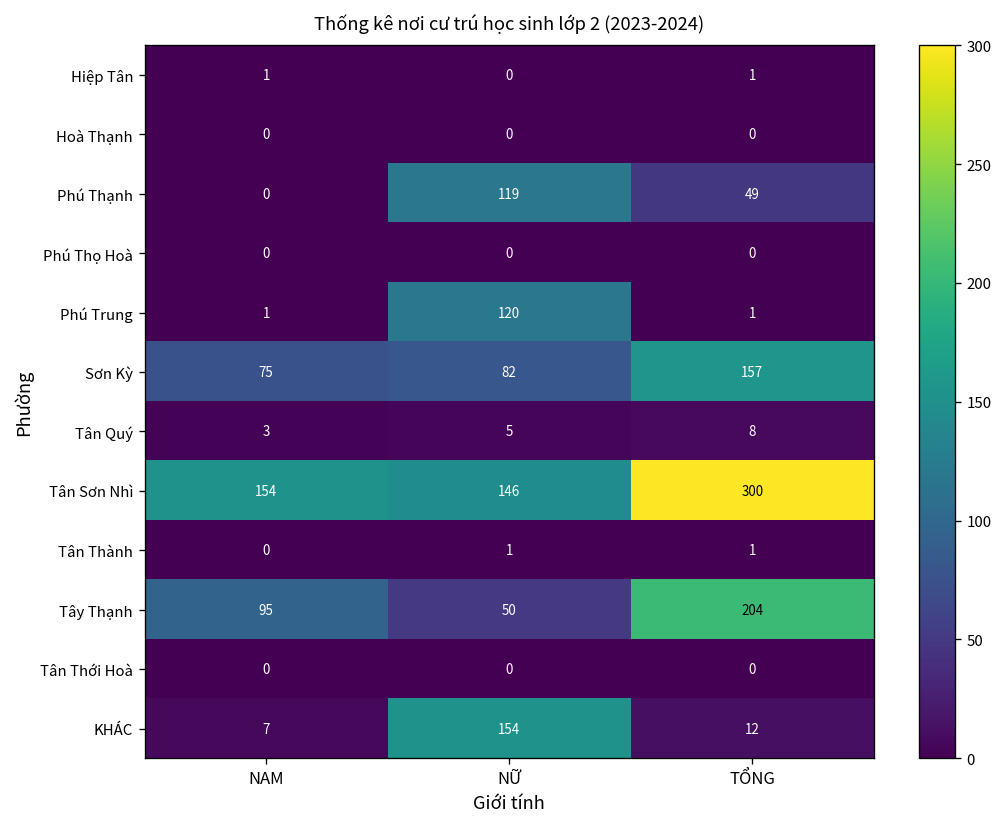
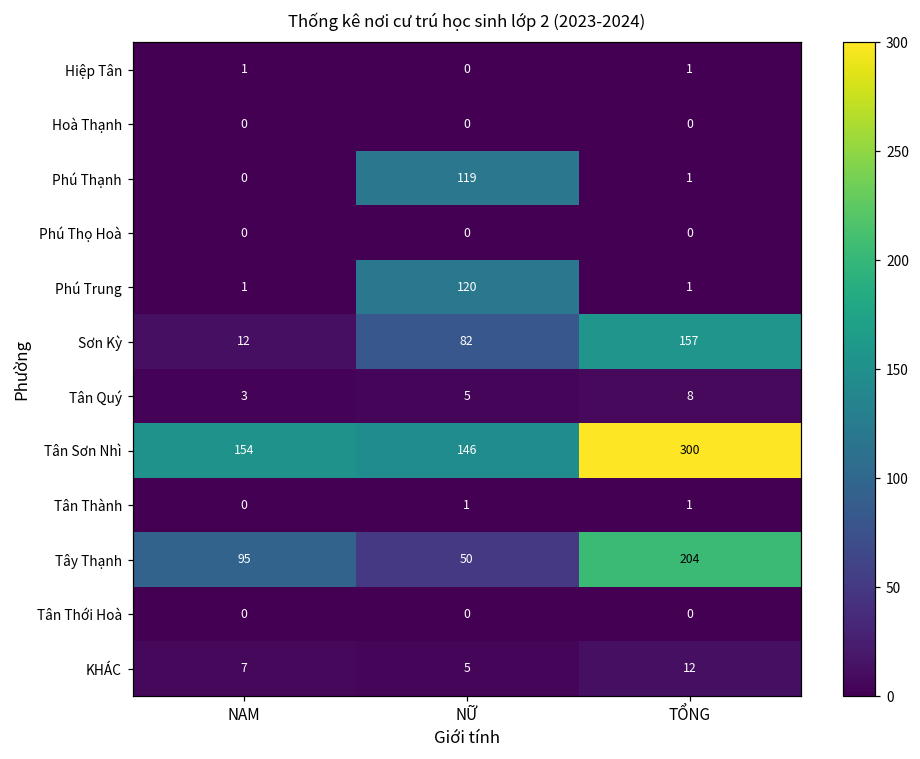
  {
    "Hiệp Tân": {
      "NAM": 1,
      "NỮ": 0,
      "TỔNG": 1
    },
    "Hoà Thạnh": {
      "NAM": 0,
      "NỮ": 0,
      "TỔNG": 0
    },
    "Phú Thạnh": {
      "NAM": 0,
      "NỮ": 119,
-     "TỔNG": 49
+     "TỔNG": 1
    },
    "Phú Thọ Hoà": {
      "NAM": 0,
      "NỮ": 0,
      "TỔNG": 0
    },
    "Phú Trung": {
      "NAM": 1,
      "NỮ": 120,
      "TỔNG": 1
    },
    "Sơn Kỳ": {
-     "NAM": 75,
+     "NAM": 12,
      "NỮ": 82,
      "TỔNG": 157
    },
    "Tân Quý": {
      "NAM": 3,
      "NỮ": 5,
      "TỔNG": 8
    },
    "Tân Sơn Nhì": {
      "NAM": 154,
      "NỮ": 146,
      "TỔNG": 300
    },
    "Tân Thành": {
      "NAM": 0,
      "NỮ": 1,
      "TỔNG": 1
    },
    "Tây Thạnh": {
      "NAM": 95,
      "NỮ": 50,
      "TỔNG": 204
    },
    "Tân Thới Hoà": {
      "NAM": 0,
      "NỮ": 0,
      "TỔNG": 0
    },
    "KHÁC": {
      "NAM": 7,
-     "NỮ": 154,
+     "NỮ": 5,
      "TỔNG": 12
    }
  }
